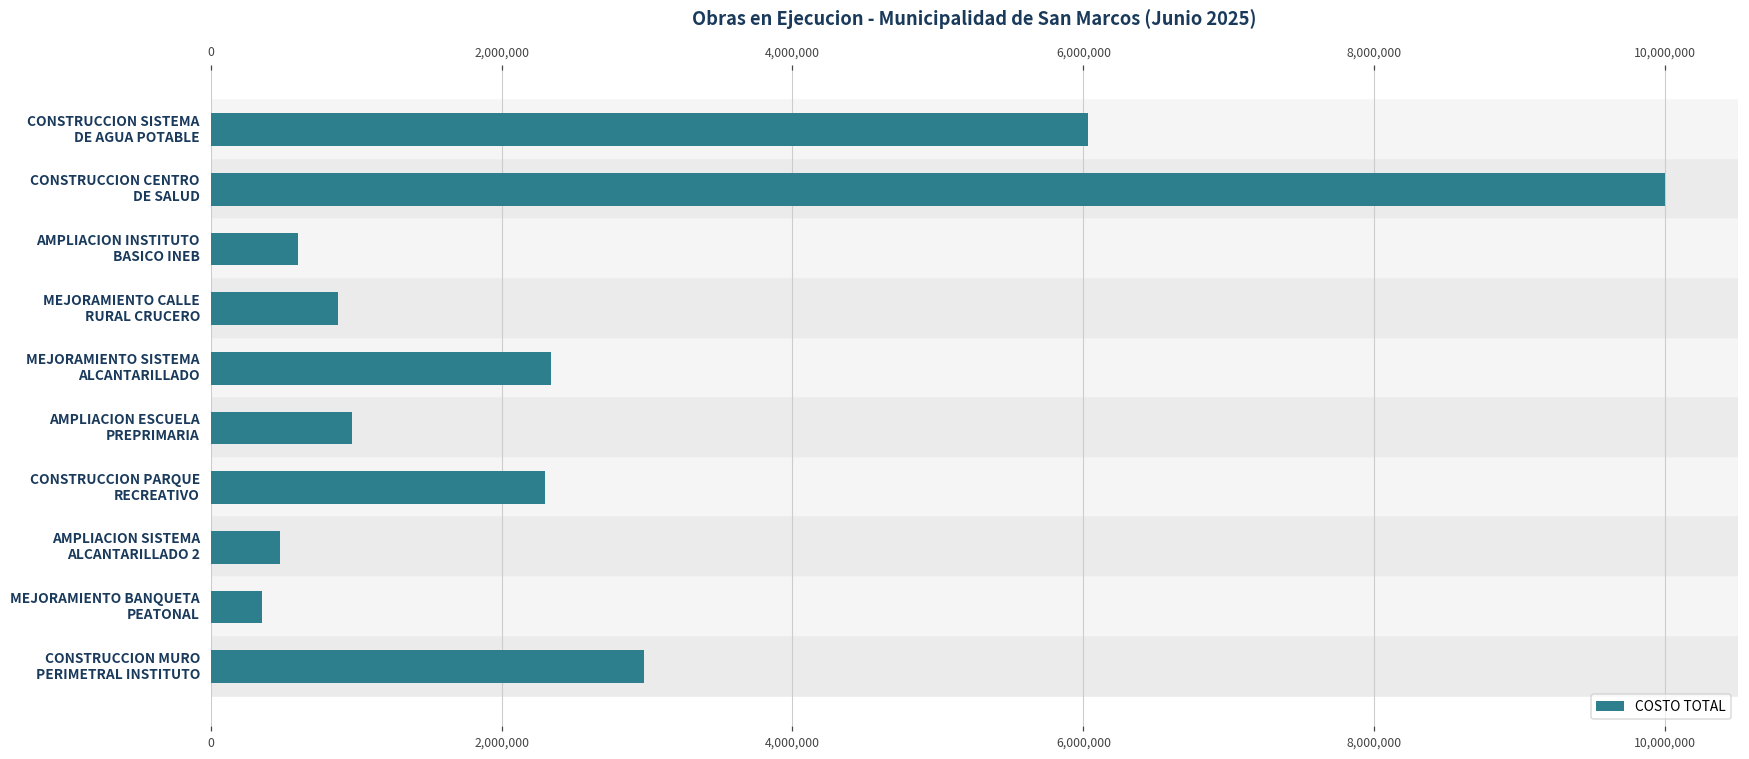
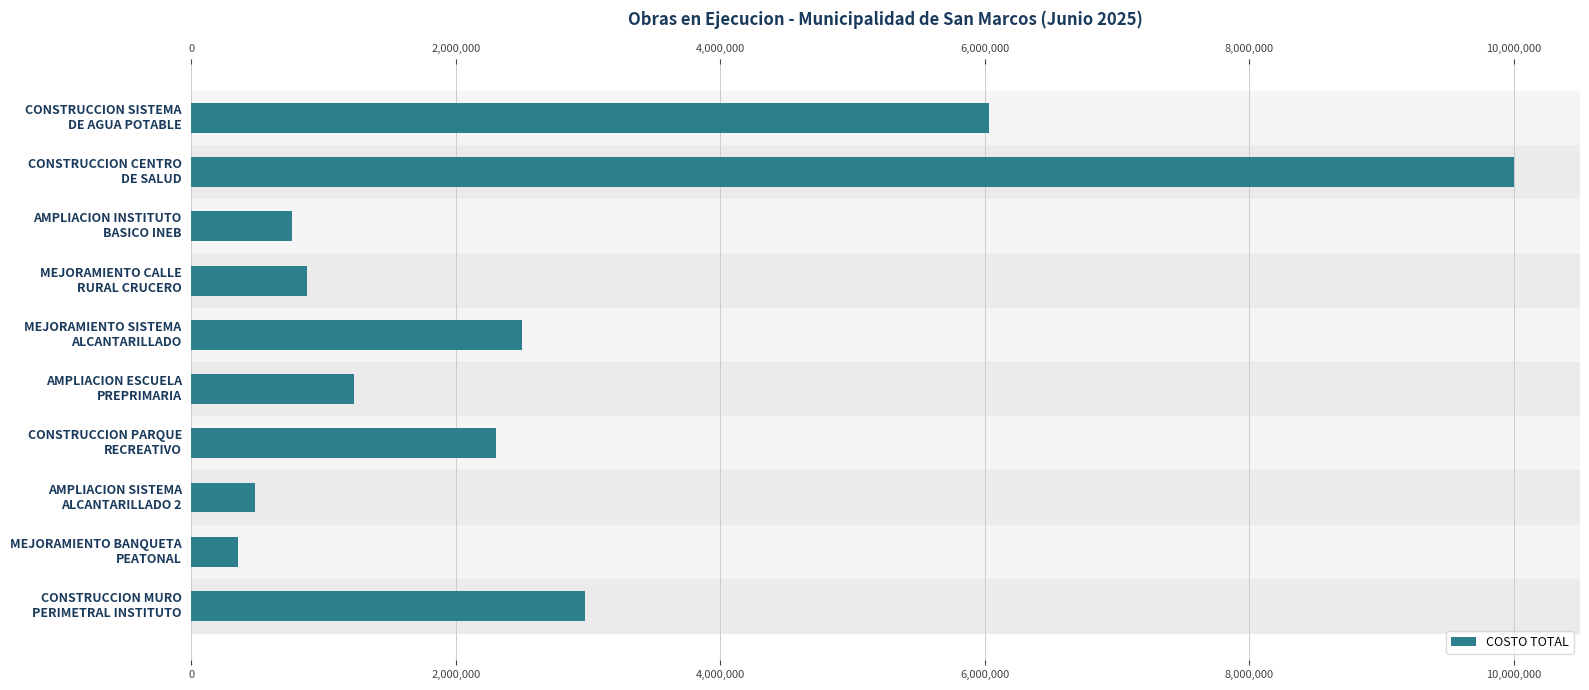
  {
    "CONSTRUCCION SISTEMA DE AGUA POTABLE": "6,030,000",
    "CONSTRUCCION CENTRO DE SALUD": "10,000,000",
-   "AMPLIACION INSTITUTO BASICO INEB": "600,000",
+   "AMPLIACION INSTITUTO BASICO INEB": "760,000",
    "MEJORAMIENTO CALLE RURAL CRUCERO": "870,000",
-   "MEJORAMIENTO SISTEMA ALCANTARILLADO": "2,340,000",
-   "AMPLIACION ESCUELA PREPRIMARIA": "970,000",
+   "MEJORAMIENTO SISTEMA ALCANTARILLADO": "2,500,000",
+   "AMPLIACION ESCUELA PREPRIMARIA": "1,230,000",
    "CONSTRUCCION PARQUE RECREATIVO": "2,300,000",
    "AMPLIACION SISTEMA ALCANTARILLADO 2": "480,000",
    "MEJORAMIENTO BANQUETA PEATONAL": "350,000",
    "CONSTRUCCION MURO PERIMETRAL INSTITUTO": "2,980,000"
  }
